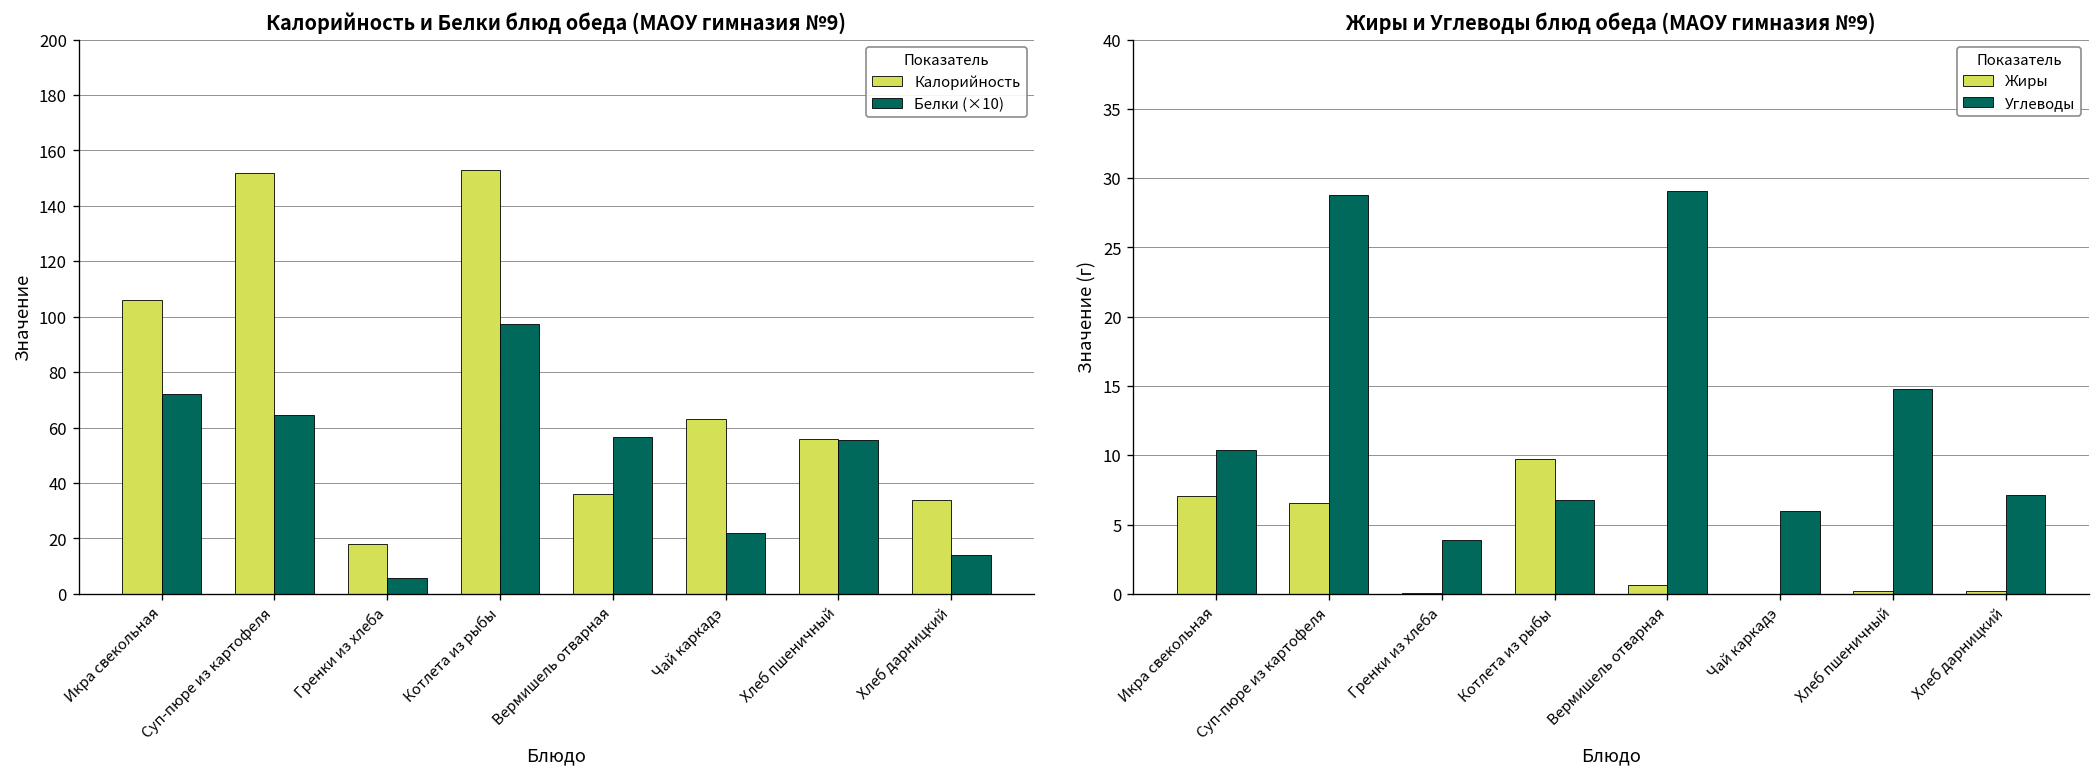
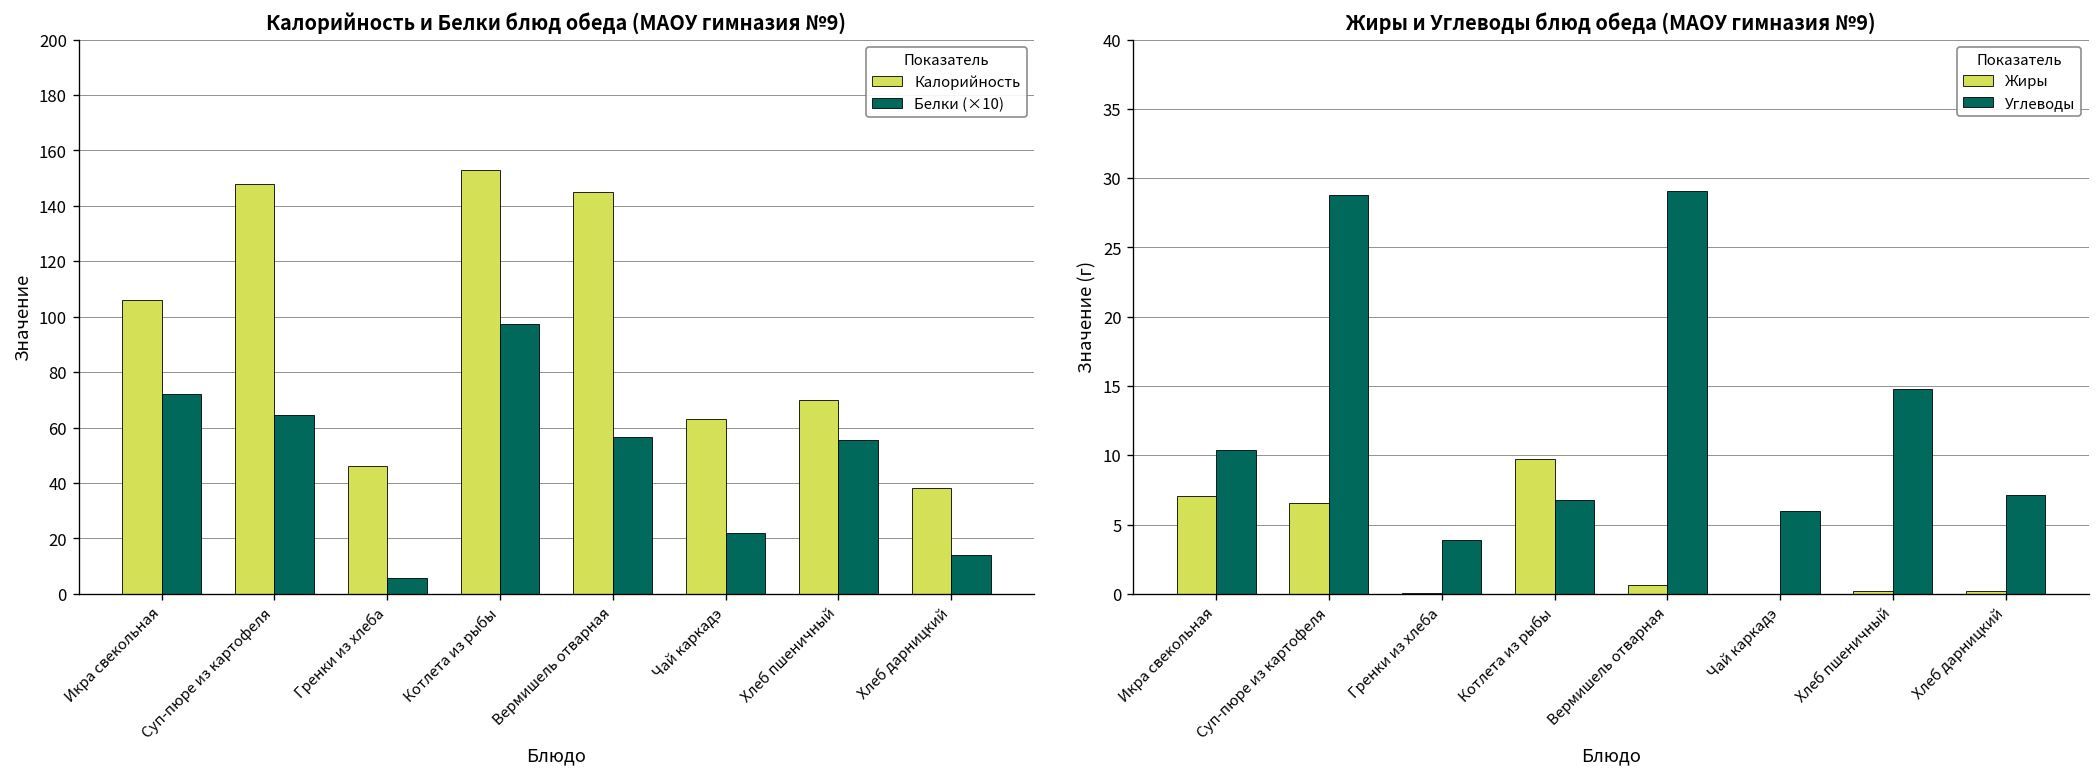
  {
    "Калорийность и Белки блюд обеда (МАОУ гимназия №9)": {
      "Калорийность": {
        "Икра свекольная": 106,
-       "Суп-пюре из картофеля": 152,
-       "Гренки из хлеба": 18,
+       "Суп-пюре из картофеля": 148,
+       "Гренки из хлеба": 46,
        "Котлета из рыбы": 153,
-       "Вермишель отварная": 36,
+       "Вермишель отварная": 145,
        "Чай каркадэ": 63,
-       "Хлеб пшеничный": 56,
-       "Хлеб дарницкий": 34
+       "Хлеб пшеничный": 70,
+       "Хлеб дарницкий": 38
      },
      "Белки (×10)": {
        "Икра свекольная": 72,
        "Суп-пюре из картофеля": 64,
        "Гренки из хлеба": 6,
        "Котлета из рыбы": 98,
        "Вермишель отварная": 57,
        "Чай каркадэ": 22,
        "Хлеб пшеничный": 56,
        "Хлеб дарницкий": 14
      }
    },
    "Жиры и Углеводы блюд обеда (МАОУ гимназия №9)": {
      "Жиры": {
        "Икра свекольная": 7.1,
        "Суп-пюре из картофеля": 6.6,
        "Котлета из рыбы": 9.7,
        "Вермишель отварная": 0.7,
        "Чай каркадэ": 0.0,
        "Хлеб пшеничный": 0.2,
        "Хлеб дарницкий": 0.2
      },
      "Углеводы": {
        "Икра свекольная": 10.4,
        "Суп-пюре из картофеля": 28.8,
        "Гренки из хлеба": 3.9,
        "Котлета из рыбы": 6.8,
        "Вермишель отварная": 29.0,
        "Чай каркадэ": 6.0,
        "Хлеб пшеничный": 14.8,
        "Хлеб дарницкий": 7.2
      }
    }
  }
